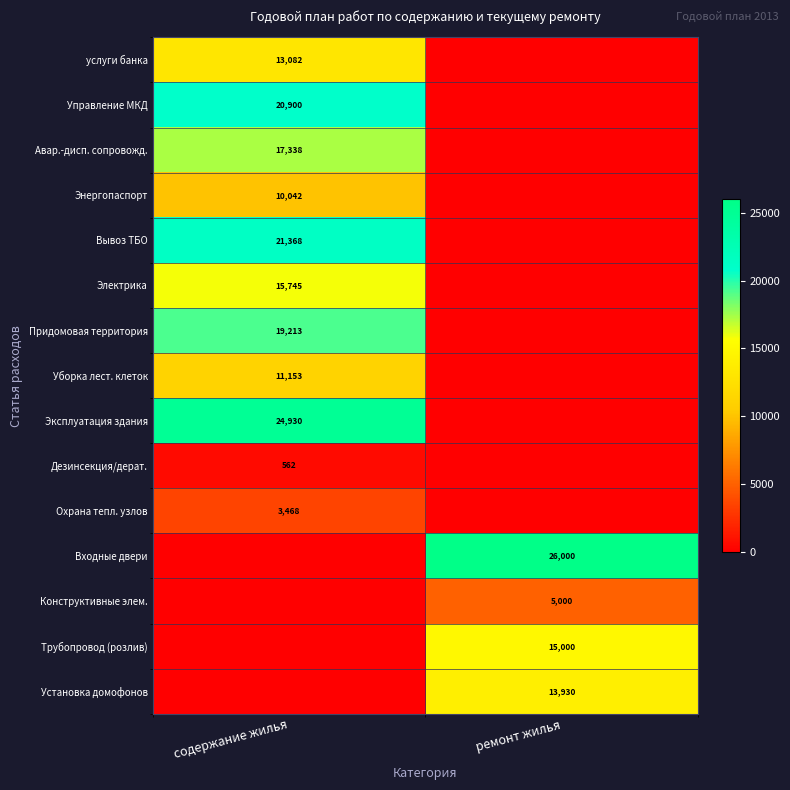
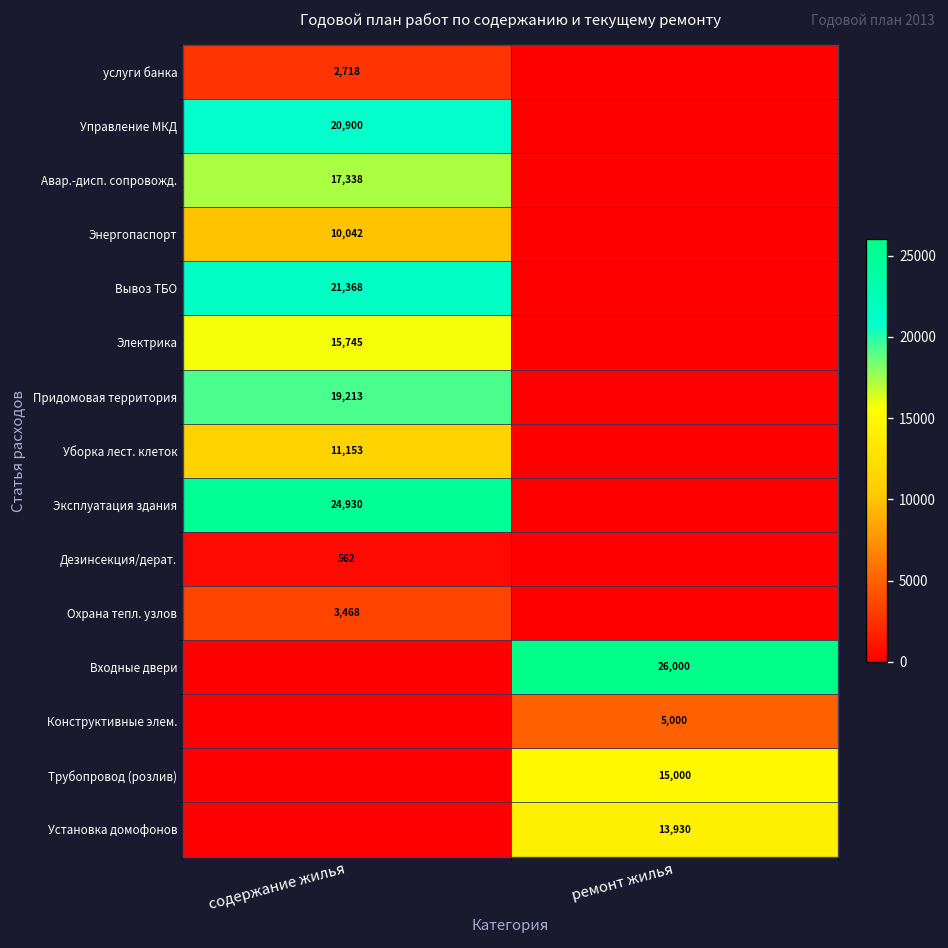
  {
    "услуги банка": {
-     "содержание жилья": "13,082"
+     "содержание жилья": "2,718"
    },
    "Управление МКД": {
      "содержание жилья": "20,900"
    },
    "Авар.-дисп. сопровожд.": {
      "содержание жилья": "17,338"
    },
    "Энергопаспорт": {
      "содержание жилья": "10,042"
    },
    "Вывоз ТБО": {
      "содержание жилья": "21,368"
    },
    "Электрика": {
      "содержание жилья": "15,745"
    },
    "Придомовая территория": {
      "содержание жилья": "19,213"
    },
    "Уборка лест. клеток": {
      "содержание жилья": "11,153"
    },
    "Эксплуатация здания": {
      "содержание жилья": "24,930"
    },
    "Дезинсекция/дерат.": {
      "содержание жилья": "562"
    },
    "Охрана тепл. узлов": {
      "содержание жилья": "3,468"
    },
    "Входные двери": {
      "ремонт жилья": "26,000"
    },
    "Конструктивные элем.": {
      "ремонт жилья": "5,000"
    },
    "Трубопровод (розлив)": {
      "ремонт жилья": "15,000"
    },
    "Установка домофонов": {
      "ремонт жилья": "13,930"
    }
  }
